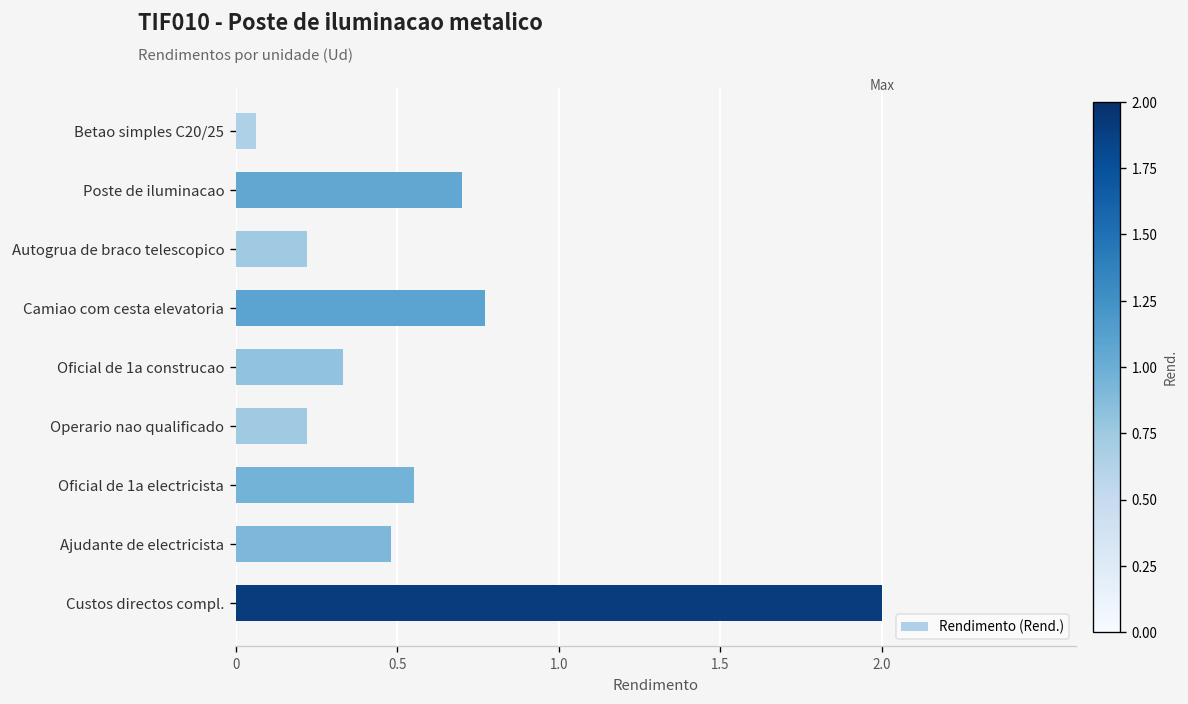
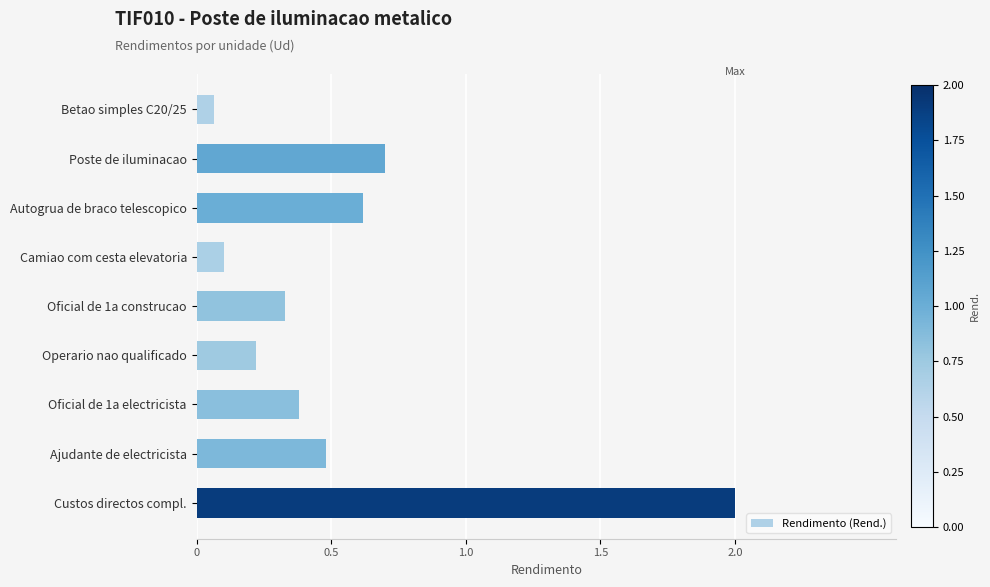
  {
    "Betao simples C20/25": 0.06,
    "Poste de iluminacao": 0.70,
-   "Autogrua de braco telescopico": 0.22,
-   "Camiao com cesta elevatoria": 0.77,
+   "Autogrua de braco telescopico": 0.62,
+   "Camiao com cesta elevatoria": 0.10,
    "Oficial de 1a construcao": 0.33,
    "Operario nao qualificado": 0.22,
-   "Oficial de 1a electricista": 0.55,
+   "Oficial de 1a electricista": 0.38,
    "Ajudante de electricista": 0.48,
    "Custos directos compl.": 2.00
  }
